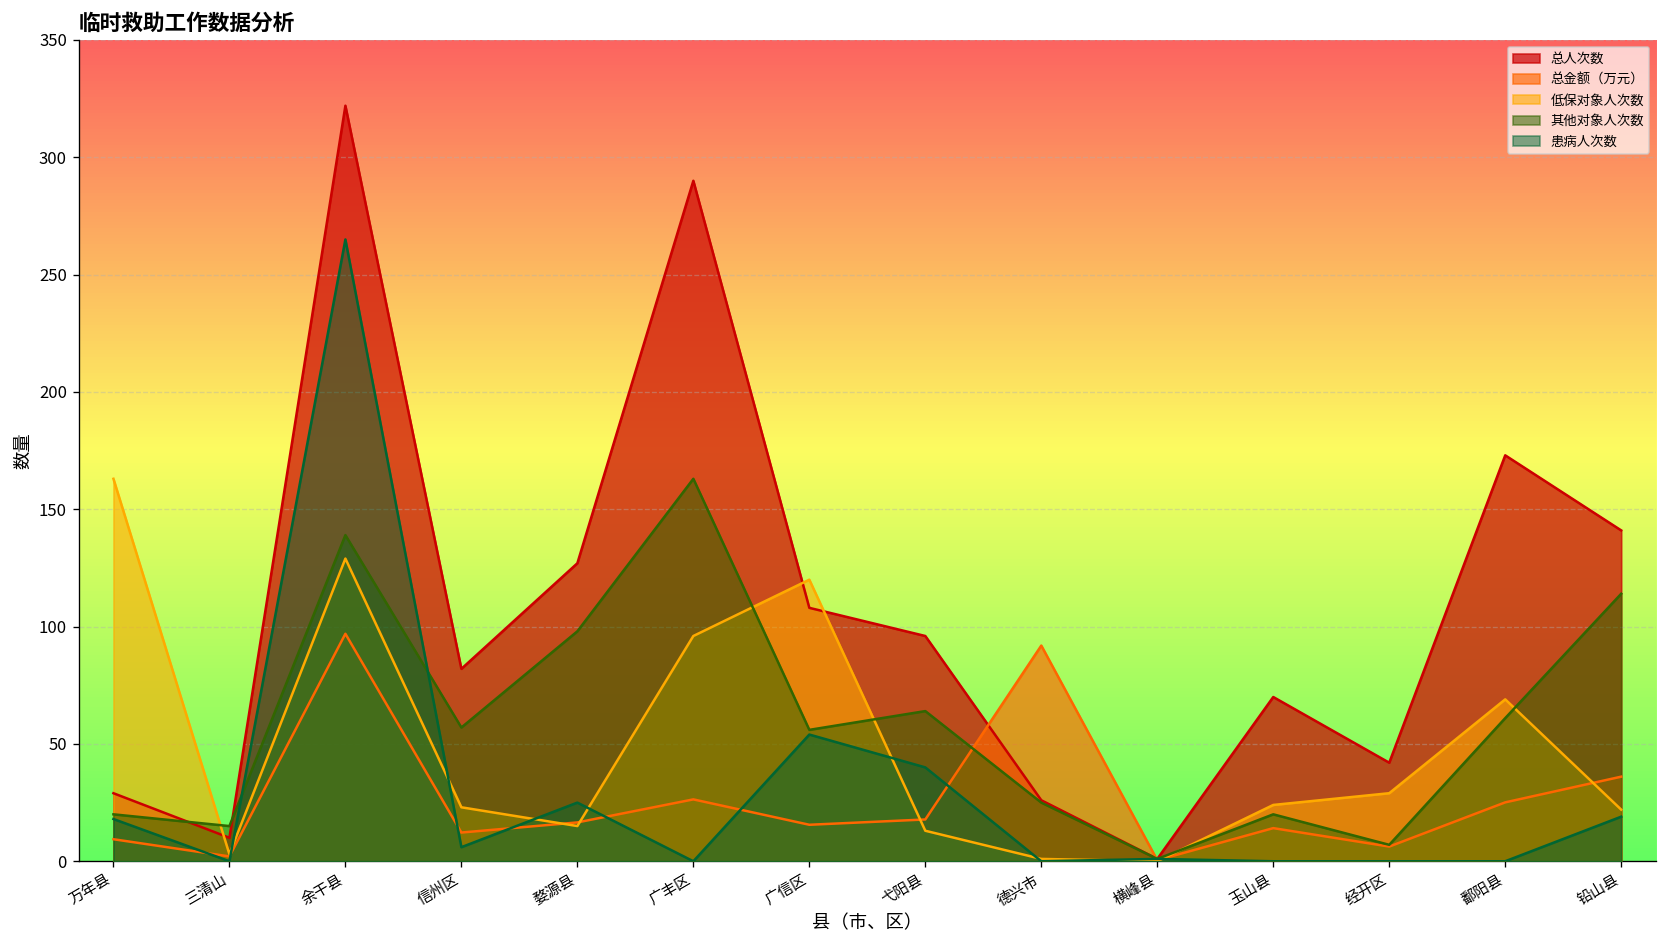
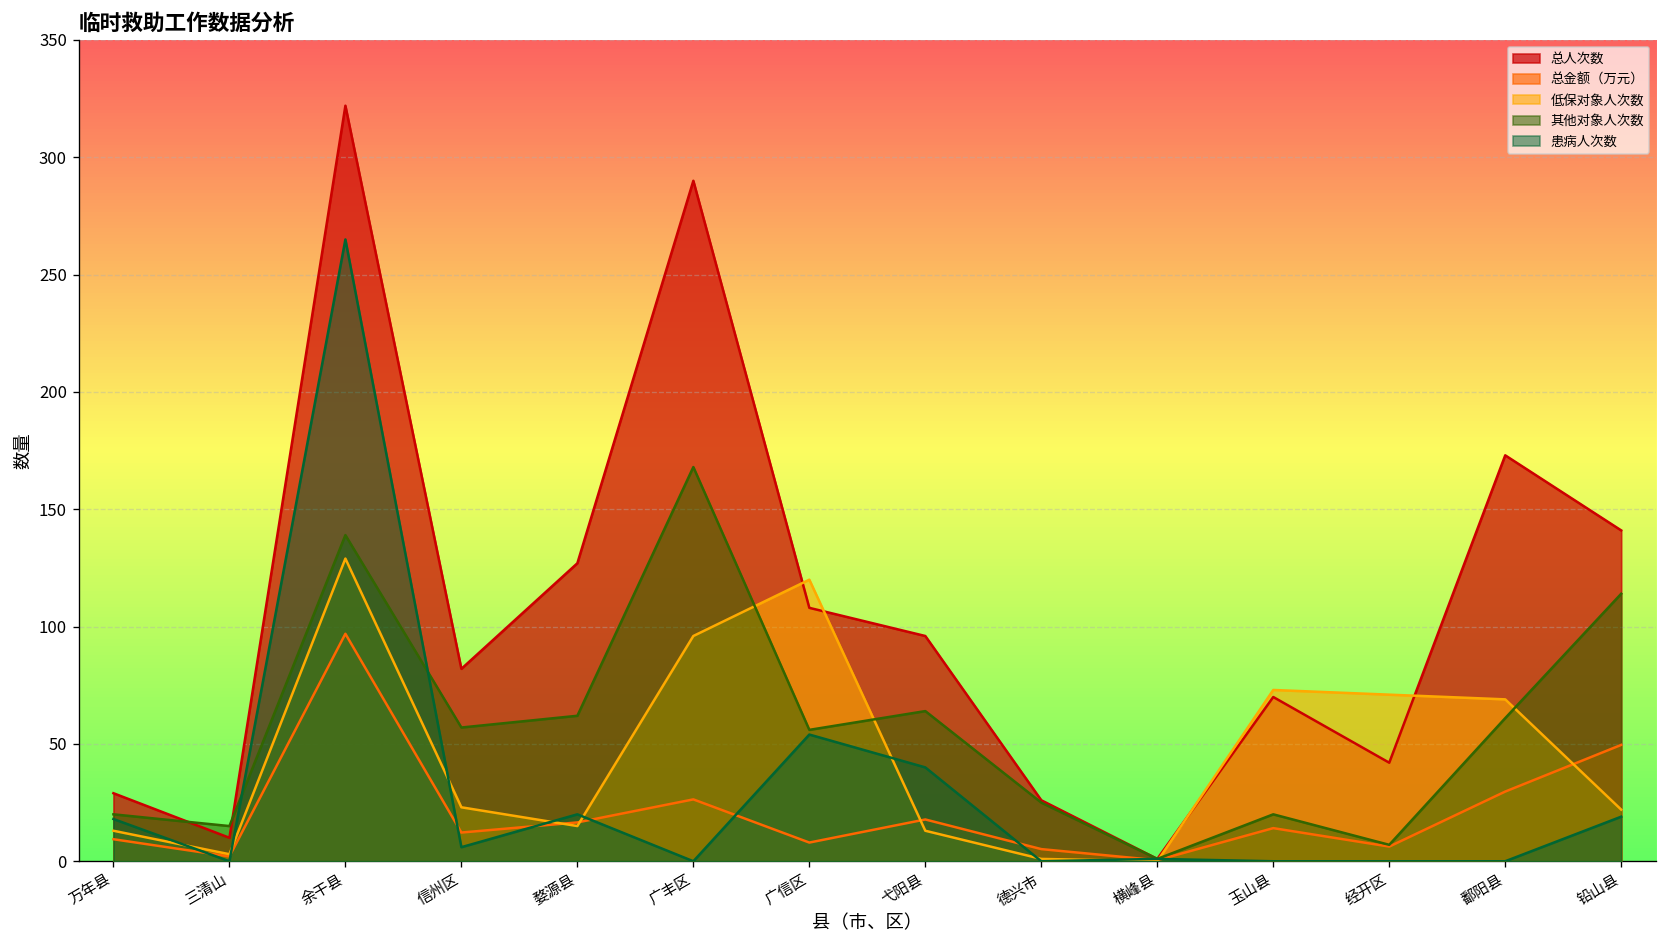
  {
    "总人次数": {
      "万年县": 29,
      "三清山": 10,
      "余干县": 322,
      "信州区": 82,
      "婺源县": 127,
      "广丰区": 290,
      "广信区": 108,
      "弋阳县": 96,
      "玉山县": 70,
      "经开区": 42,
      "鄱阳县": 173,
      "铅山县": 141
    },
    "总金额（万元）": {
      "万年县": 9,
      "余干县": 97,
      "信州区": 12,
      "婺源县": 17,
      "广丰区": 26,
-     "广信区": 16,
+     "广信区": 8,
      "弋阳县": 18,
-     "德兴市": 92,
+     "德兴市": 5,
      "玉山县": 14,
-     "鄱阳县": 25,
-     "铅山县": 36
+     "鄱阳县": 30,
+     "铅山县": 50
    },
    "低保对象人次数": {
-     "万年县": 163,
+     "万年县": 13,
      "余干县": 129,
      "信州区": 23,
      "婺源县": 15,
      "广丰区": 96,
      "广信区": 120,
      "弋阳县": 13,
-     "玉山县": 24,
-     "经开区": 29,
+     "玉山县": 73,
+     "经开区": 71,
      "鄱阳县": 69,
      "铅山县": 22
    },
    "其他对象人次数": {
      "万年县": 20,
      "三清山": 15,
      "余干县": 139,
      "信州区": 57,
-     "婺源县": 98,
-     "广丰区": 163,
+     "婺源县": 62,
+     "广丰区": 168,
      "广信区": 56,
      "弋阳县": 64,
      "玉山县": 20,
      "鄱阳县": 61,
      "铅山县": 114
    },
    "患病人次数": {
      "万年县": 18,
      "三清山": 0,
      "余干县": 265,
      "信州区": 6,
-     "婺源县": 25,
+     "婺源县": 20,
      "广丰区": 0,
      "广信区": 54,
      "弋阳县": 40,
      "玉山县": 0,
      "经开区": 0,
      "鄱阳县": 0,
      "铅山县": 19
    }
  }
